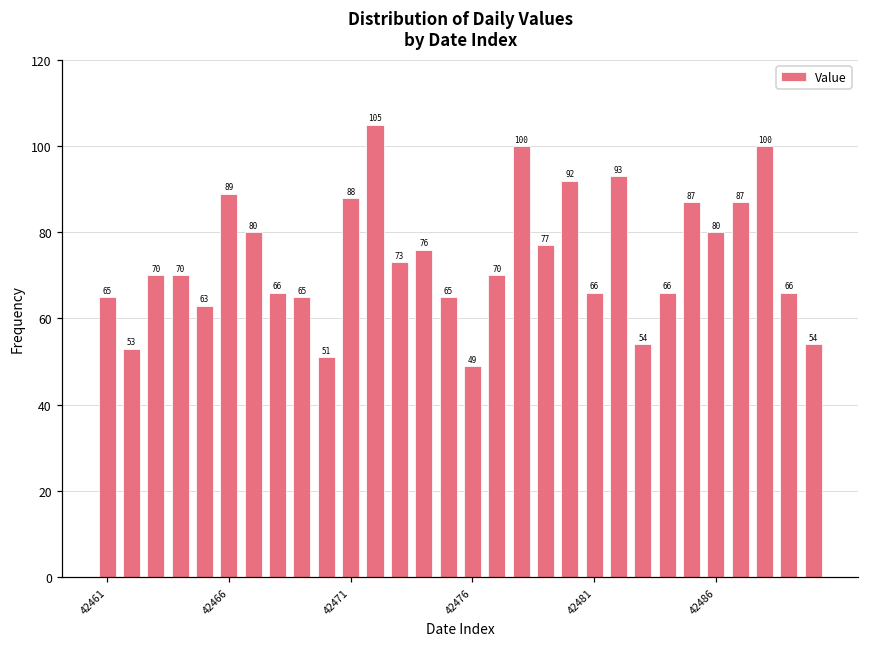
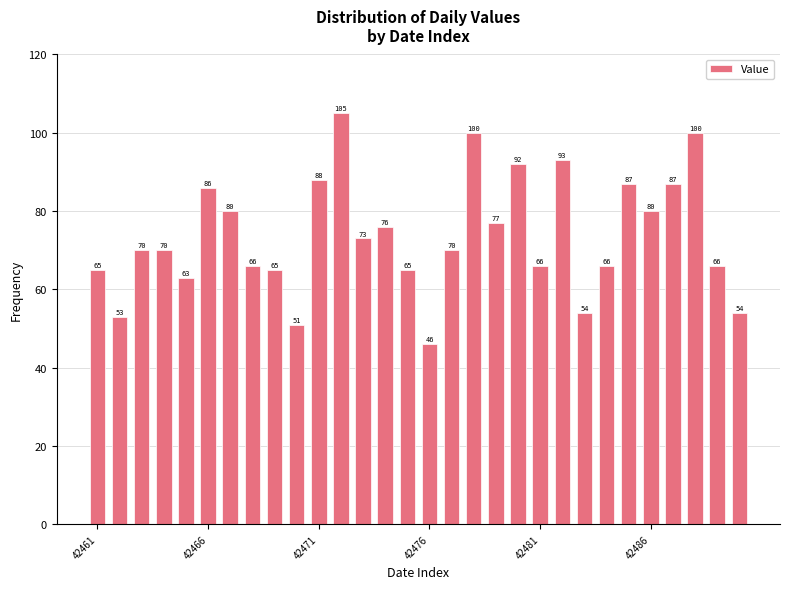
  {
    "42461": 65,
-   "42466": 89,
+   "42466": 86,
    "42471": 88,
-   "42476": 49,
+   "42476": 46,
    "42481": 66,
    "42486": 80
  }
